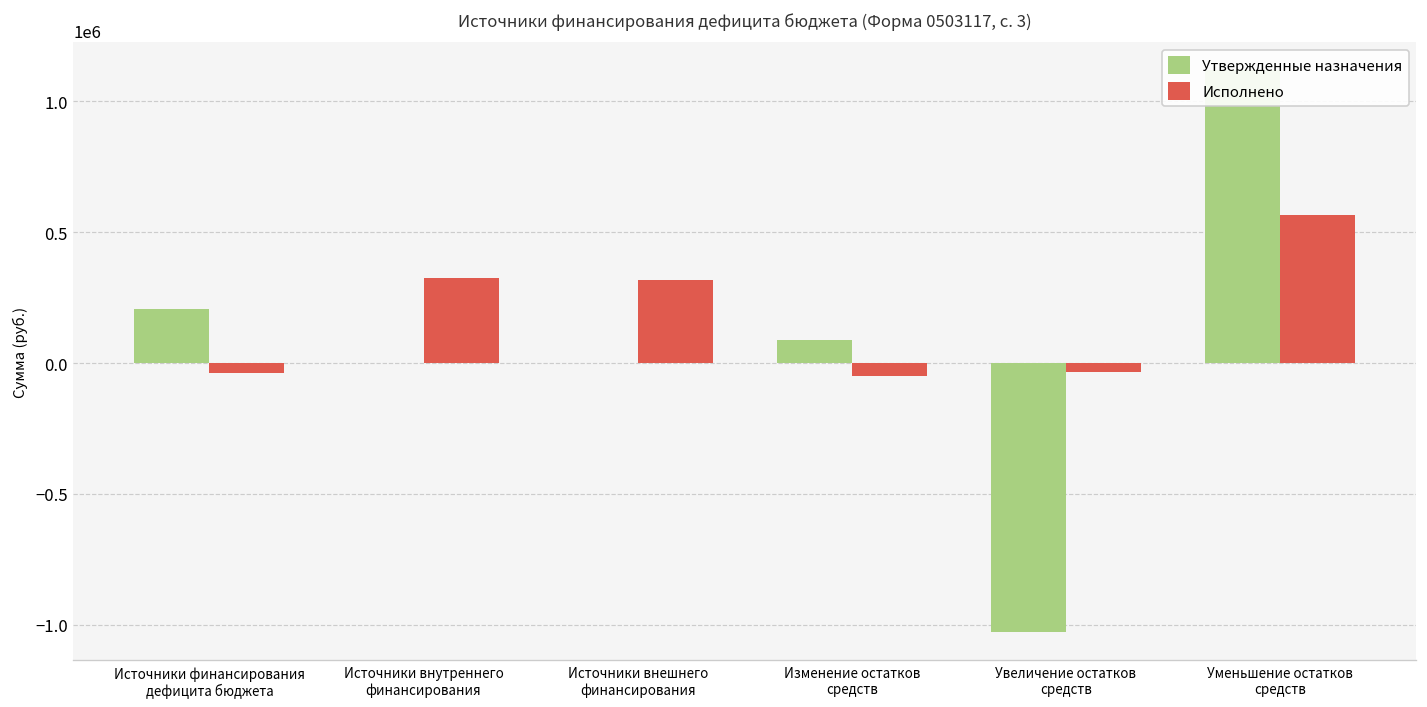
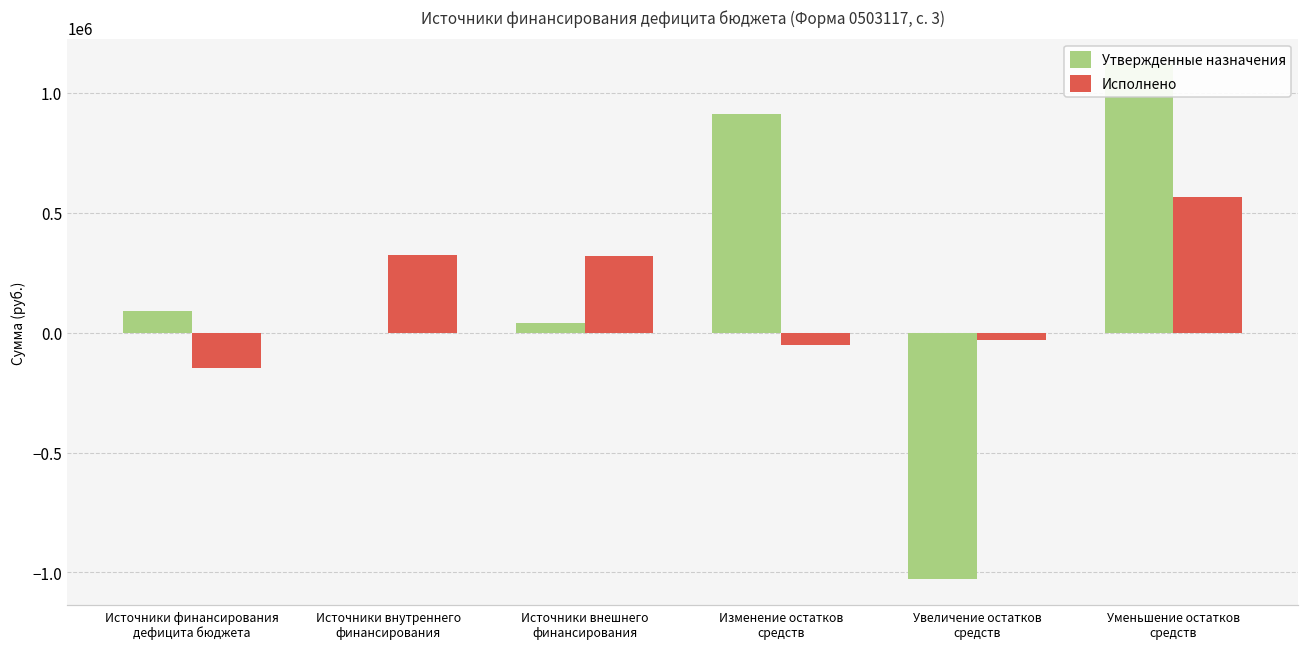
  {
    "Утвержденные назначения": {
-     "Источники финансирования дефицита бюджета": 200000,
+     "Источники финансирования дефицита бюджета": 90000,
      "Источники внутреннего финансирования": 0,
-     "Источники внешнего финансирования": 0,
-     "Изменение остатков средств": 90000,
+     "Источники внешнего финансирования": 40000,
+     "Изменение остатков средств": 910000,
      "Увеличение остатков средств": -1030000
    },
    "Исполнено": {
-     "Источники финансирования дефицита бюджета": -40000,
+     "Источники финансирования дефицита бюджета": -150000,
      "Источники внутреннего финансирования": 330000,
      "Источники внешнего финансирования": 320000,
      "Изменение остатков средств": -50000,
      "Увеличение остатков средств": -30000,
      "Уменьшение остатков средств": 560000
    }
  }
